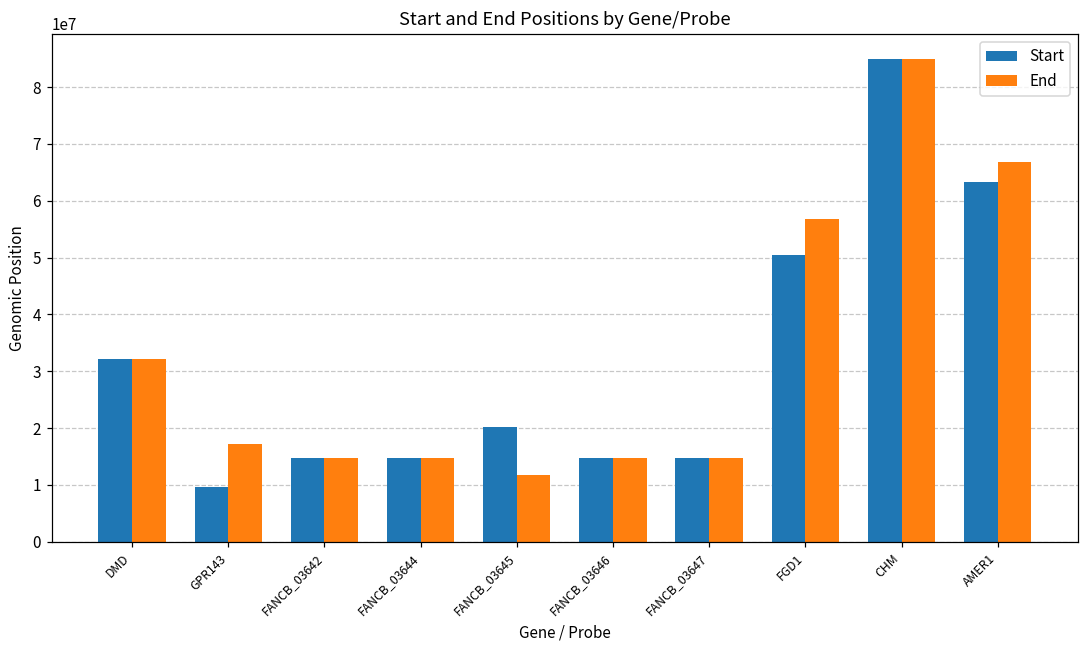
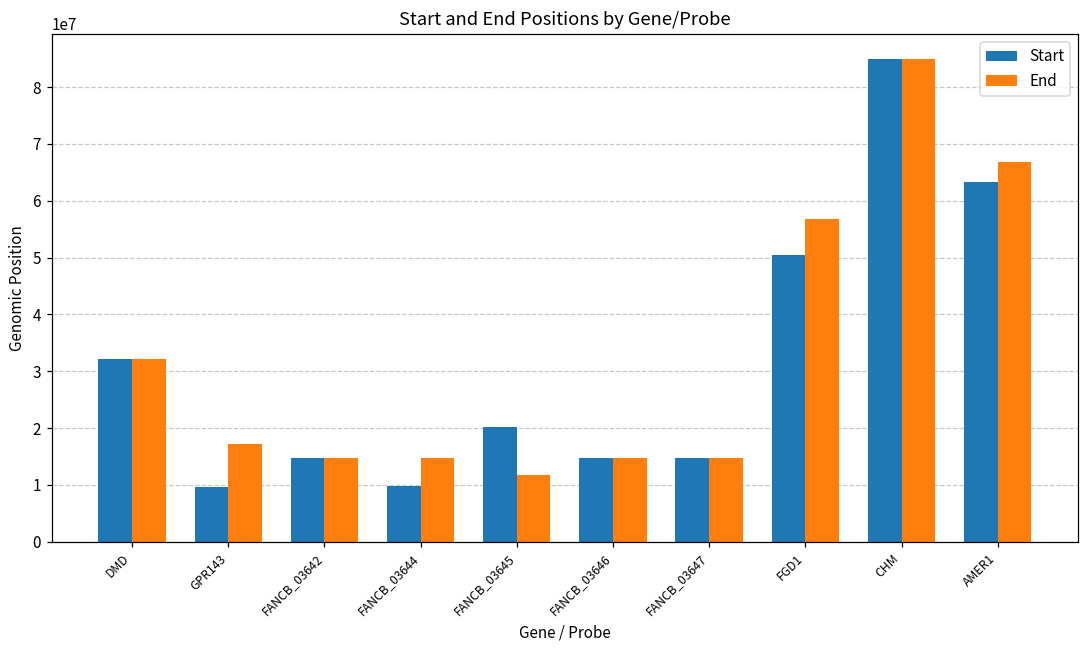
  {
    "Start": {
      "DMD": 32000000,
      "GPR143": 10000000,
      "FANCB_03642": 15000000,
-     "FANCB_03644": 15000000,
+     "FANCB_03644": 10000000,
      "FANCB_03645": 20000000,
      "FANCB_03646": 15000000,
      "FANCB_03647": 15000000,
      "FGD1": 51000000,
      "CHM": 85000000,
      "AMER1": 63000000
    },
    "End": {
      "DMD": 32000000,
      "GPR143": 17000000,
      "FANCB_03642": 15000000,
      "FANCB_03644": 15000000,
      "FANCB_03645": 12000000,
      "FANCB_03646": 15000000,
      "FANCB_03647": 15000000,
      "FGD1": 57000000,
      "CHM": 85000000,
      "AMER1": 67000000
    }
  }
